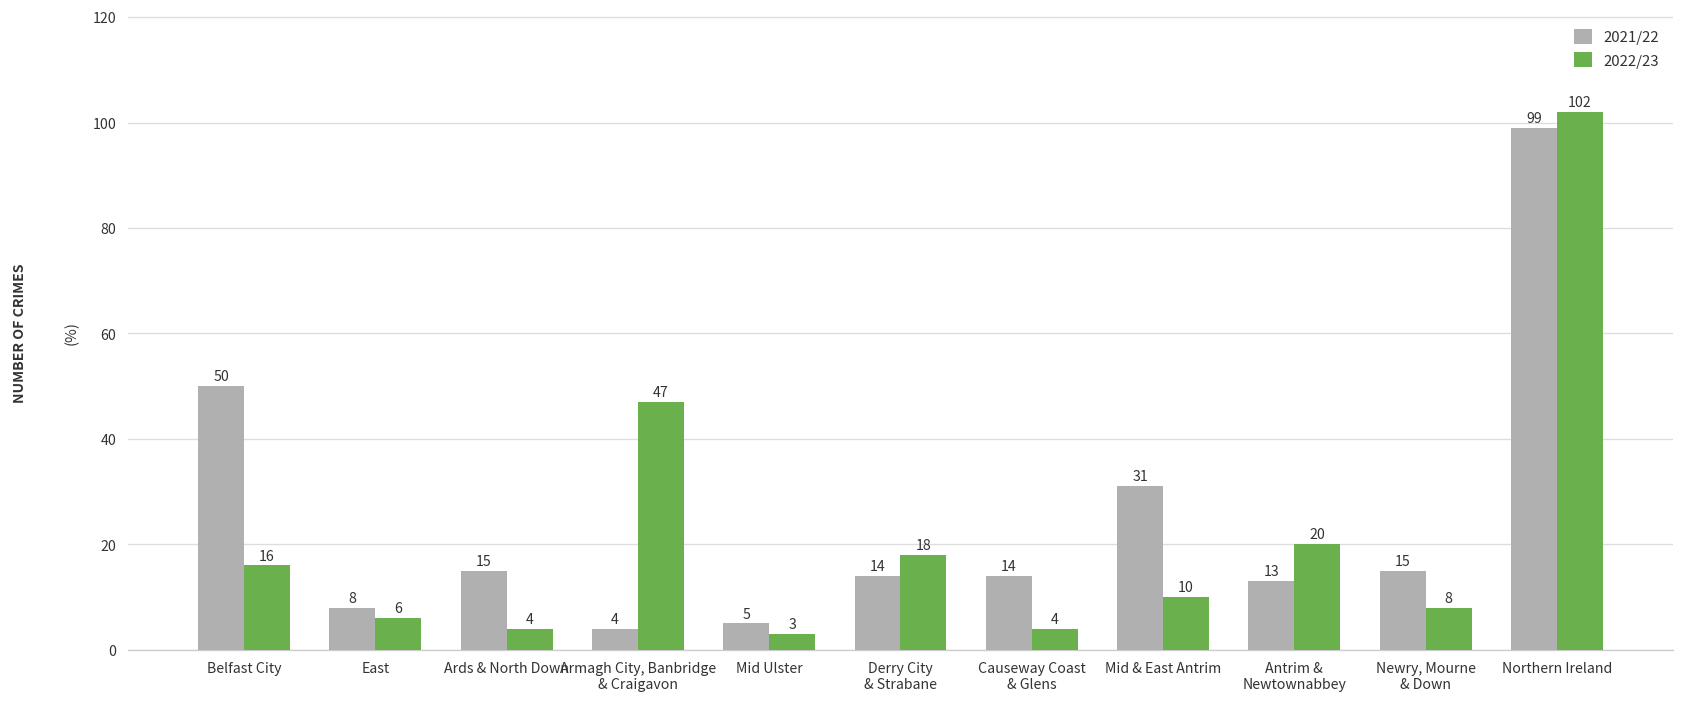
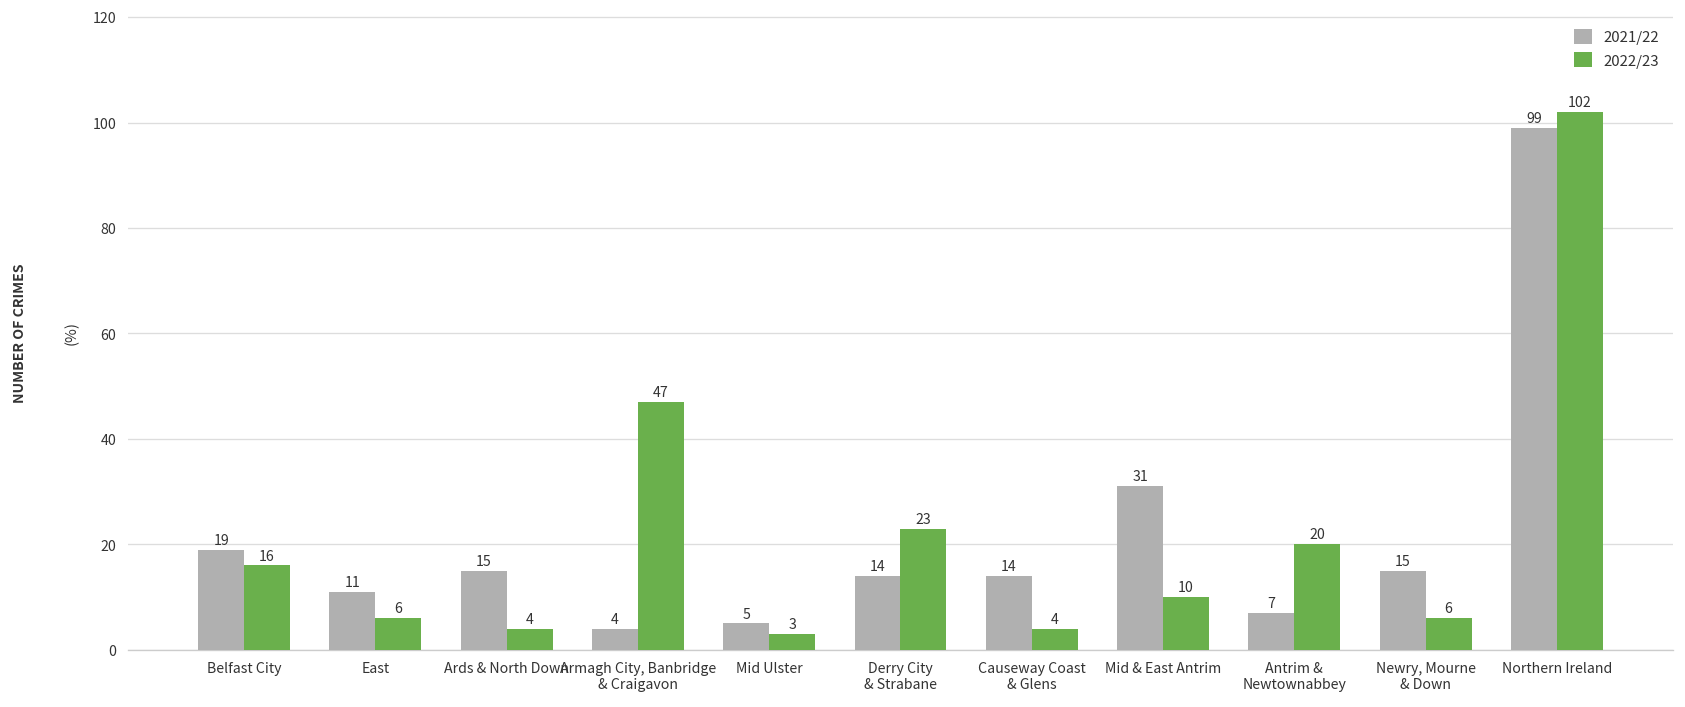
  {
    "2021/22": {
-     "Belfast City": 50,
-     "East": 8,
+     "Belfast City": 19,
+     "East": 11,
      "Ards & North Down": 15,
      "Armagh City, Banbridge & Craigavon": 4,
      "Mid Ulster": 5,
      "Derry City & Strabane": 14,
      "Causeway Coast & Glens": 14,
      "Mid & East Antrim": 31,
-     "Antrim & Newtownabbey": 13,
+     "Antrim & Newtownabbey": 7,
      "Newry, Mourne & Down": 15,
      "Northern Ireland": 99
    },
    "2022/23": {
      "Belfast City": 16,
      "East": 6,
      "Ards & North Down": 4,
      "Armagh City, Banbridge & Craigavon": 47,
      "Mid Ulster": 3,
-     "Derry City & Strabane": 18,
+     "Derry City & Strabane": 23,
      "Causeway Coast & Glens": 4,
      "Mid & East Antrim": 10,
      "Antrim & Newtownabbey": 20,
-     "Newry, Mourne & Down": 8,
+     "Newry, Mourne & Down": 6,
      "Northern Ireland": 102
    }
  }
